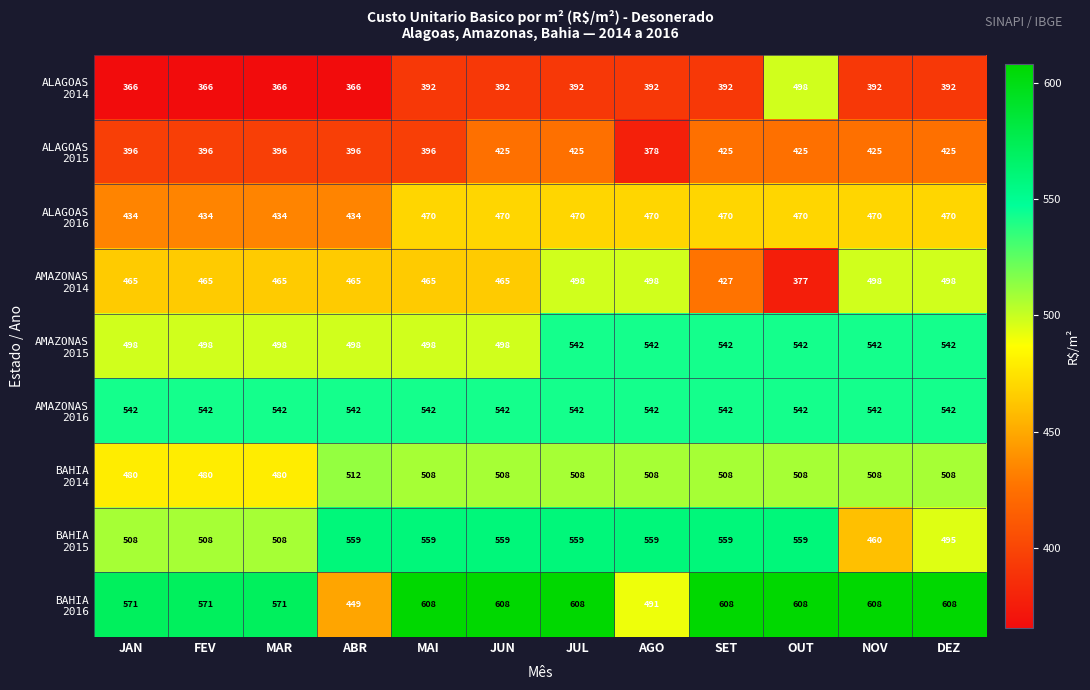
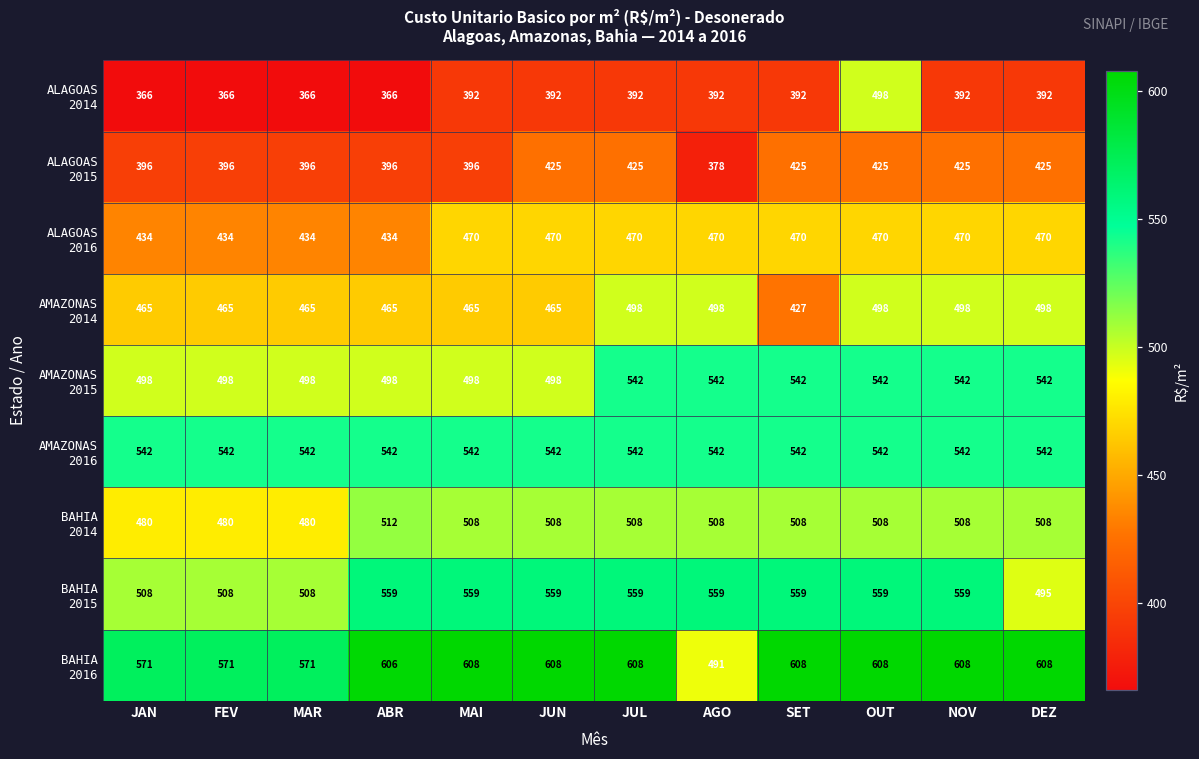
  {
    "ALAGOAS 2014": {
      "JAN": 366,
      "FEV": 366,
      "MAR": 366,
      "ABR": 366,
      "MAI": 392,
      "JUN": 392,
      "JUL": 392,
      "AGO": 392,
      "SET": 392,
      "OUT": 498,
      "NOV": 392,
      "DEZ": 392
    },
    "ALAGOAS 2015": {
      "JAN": 396,
      "FEV": 396,
      "MAR": 396,
      "ABR": 396,
      "MAI": 396,
      "JUN": 425,
      "JUL": 425,
      "AGO": 378,
      "SET": 425,
      "OUT": 425,
      "NOV": 425,
      "DEZ": 425
    },
    "ALAGOAS 2016": {
      "JAN": 434,
      "FEV": 434,
      "MAR": 434,
      "ABR": 434,
      "MAI": 470,
      "JUN": 470,
      "JUL": 470,
      "AGO": 470,
      "SET": 470,
      "OUT": 470,
      "NOV": 470,
      "DEZ": 470
    },
    "AMAZONAS 2014": {
      "JAN": 465,
      "FEV": 465,
      "MAR": 465,
      "ABR": 465,
      "MAI": 465,
      "JUN": 465,
      "JUL": 498,
      "AGO": 498,
      "SET": 427,
-     "OUT": 377,
+     "OUT": 498,
      "NOV": 498,
      "DEZ": 498
    },
    "AMAZONAS 2015": {
      "JAN": 498,
      "FEV": 498,
      "MAR": 498,
      "ABR": 498,
      "MAI": 498,
      "JUN": 498,
      "JUL": 542,
      "AGO": 542,
      "SET": 542,
      "OUT": 542,
      "NOV": 542,
      "DEZ": 542
    },
    "AMAZONAS 2016": {
      "JAN": 542,
      "FEV": 542,
      "MAR": 542,
      "ABR": 542,
      "MAI": 542,
      "JUN": 542,
      "JUL": 542,
      "AGO": 542,
      "SET": 542,
      "OUT": 542,
      "NOV": 542,
      "DEZ": 542
    },
    "BAHIA 2014": {
      "JAN": 480,
      "FEV": 480,
      "MAR": 480,
      "ABR": 512,
      "MAI": 508,
      "JUN": 508,
      "JUL": 508,
      "AGO": 508,
      "SET": 508,
      "OUT": 508,
      "NOV": 508,
      "DEZ": 508
    },
    "BAHIA 2015": {
      "JAN": 508,
      "FEV": 508,
      "MAR": 508,
      "ABR": 559,
      "MAI": 559,
      "JUN": 559,
      "JUL": 559,
      "AGO": 559,
      "SET": 559,
      "OUT": 559,
-     "NOV": 460,
+     "NOV": 559,
      "DEZ": 495
    },
    "BAHIA 2016": {
      "JAN": 571,
      "FEV": 571,
      "MAR": 571,
-     "ABR": 449,
+     "ABR": 606,
      "MAI": 608,
      "JUN": 608,
      "JUL": 608,
      "AGO": 491,
      "SET": 608,
      "OUT": 608,
      "NOV": 608,
      "DEZ": 608
    }
  }
